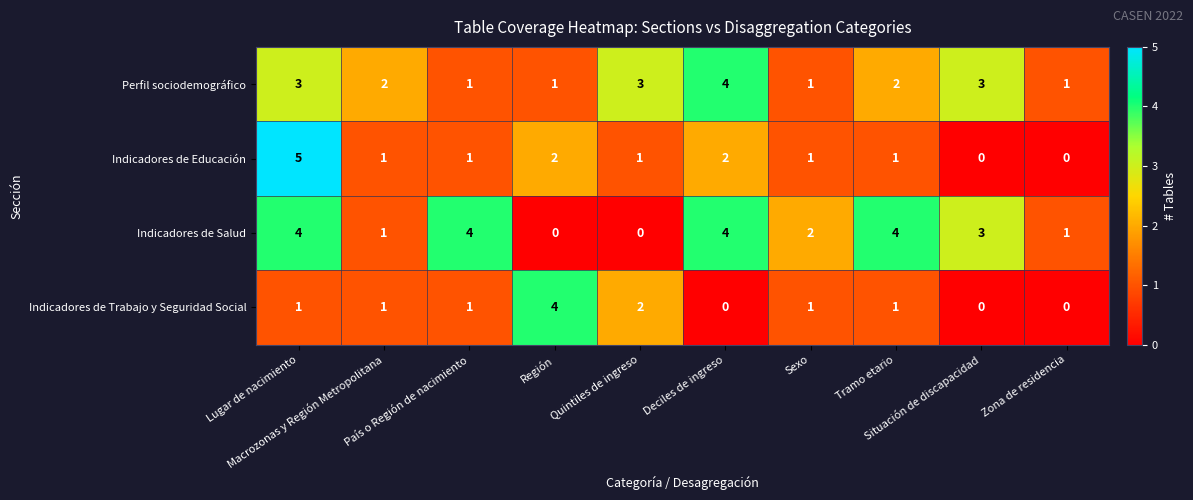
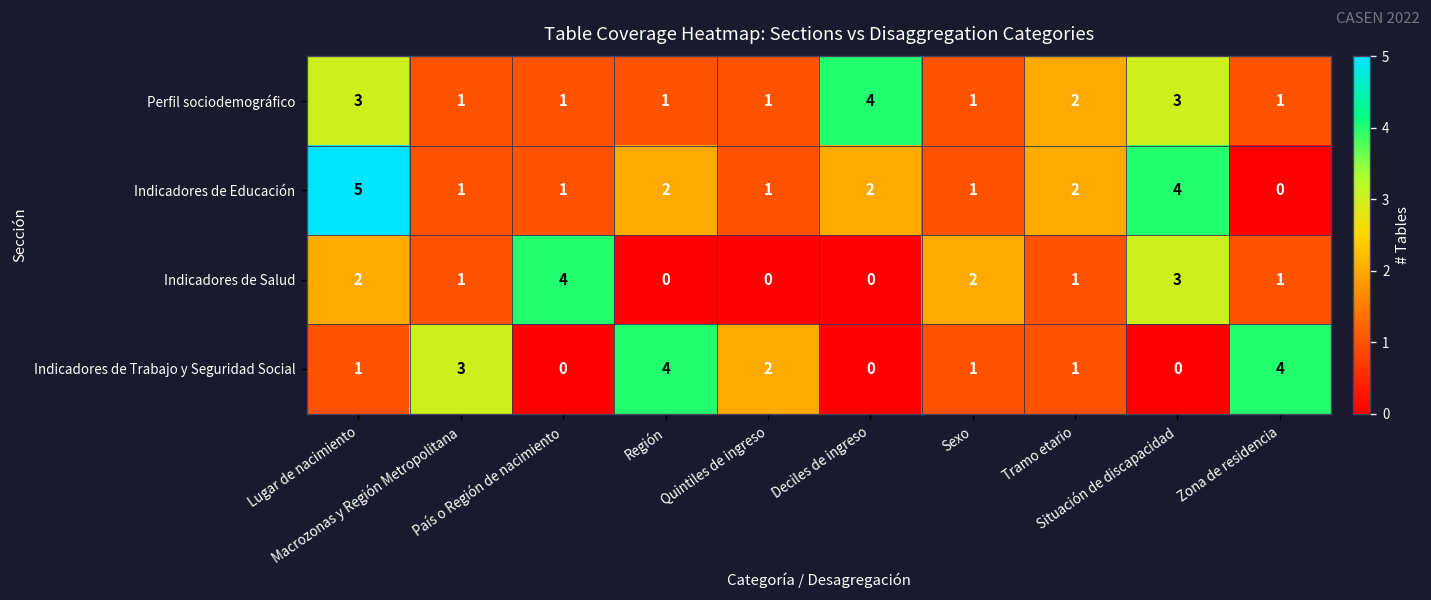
  {
    "Perfil sociodemográfico": {
      "Lugar de nacimiento": 3,
-     "Macrozonas y Región Metropolitana": 2,
+     "Macrozonas y Región Metropolitana": 1,
      "País o Región de nacimiento": 1,
      "Región": 1,
-     "Quintiles de ingreso": 3,
+     "Quintiles de ingreso": 1,
      "Deciles de ingreso": 4,
      "Sexo": 1,
      "Tramo etario": 2,
      "Situación de discapacidad": 3,
      "Zona de residencia": 1
    },
    "Indicadores de Educación": {
      "Lugar de nacimiento": 5,
      "Macrozonas y Región Metropolitana": 1,
      "País o Región de nacimiento": 1,
      "Región": 2,
      "Quintiles de ingreso": 1,
      "Deciles de ingreso": 2,
      "Sexo": 1,
-     "Tramo etario": 1,
-     "Situación de discapacidad": 0,
+     "Tramo etario": 2,
+     "Situación de discapacidad": 4,
      "Zona de residencia": 0
    },
    "Indicadores de Salud": {
-     "Lugar de nacimiento": 4,
+     "Lugar de nacimiento": 2,
      "Macrozonas y Región Metropolitana": 1,
      "País o Región de nacimiento": 4,
      "Región": 0,
      "Quintiles de ingreso": 0,
-     "Deciles de ingreso": 4,
+     "Deciles de ingreso": 0,
      "Sexo": 2,
-     "Tramo etario": 4,
+     "Tramo etario": 1,
      "Situación de discapacidad": 3,
      "Zona de residencia": 1
    },
    "Indicadores de Trabajo y Seguridad Social": {
      "Lugar de nacimiento": 1,
-     "Macrozonas y Región Metropolitana": 1,
-     "País o Región de nacimiento": 1,
+     "Macrozonas y Región Metropolitana": 3,
+     "País o Región de nacimiento": 0,
      "Región": 4,
      "Quintiles de ingreso": 2,
      "Deciles de ingreso": 0,
      "Sexo": 1,
      "Tramo etario": 1,
      "Situación de discapacidad": 0,
-     "Zona de residencia": 0
+     "Zona de residencia": 4
    }
  }
